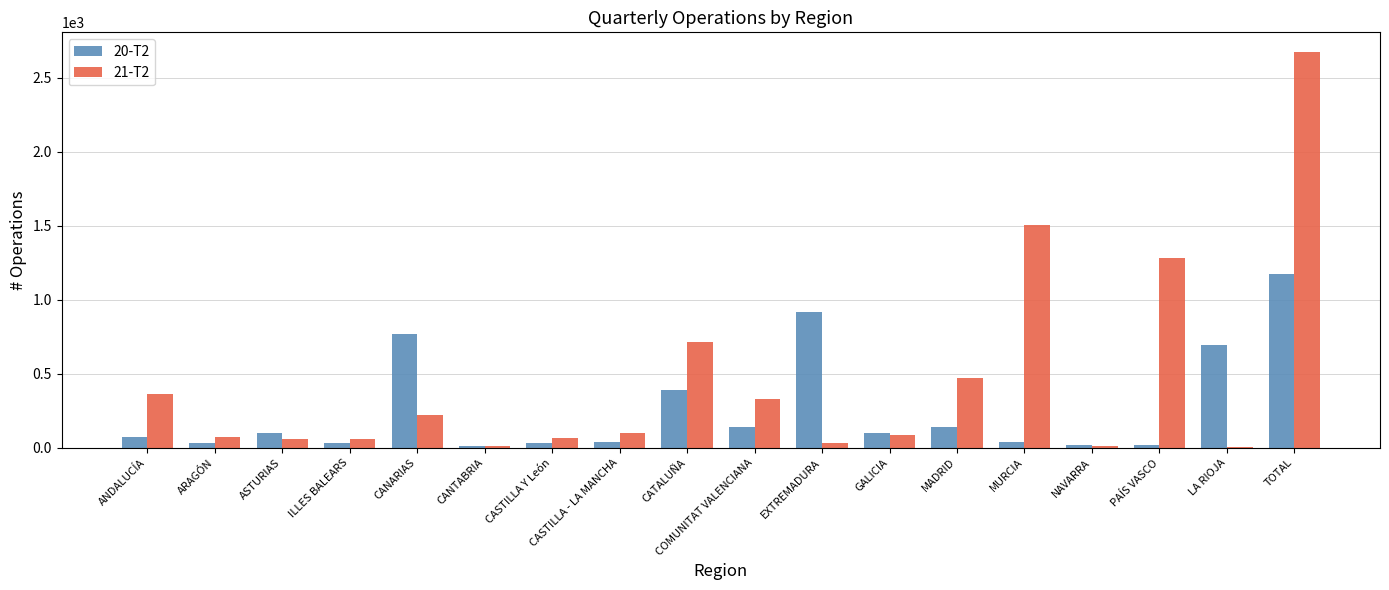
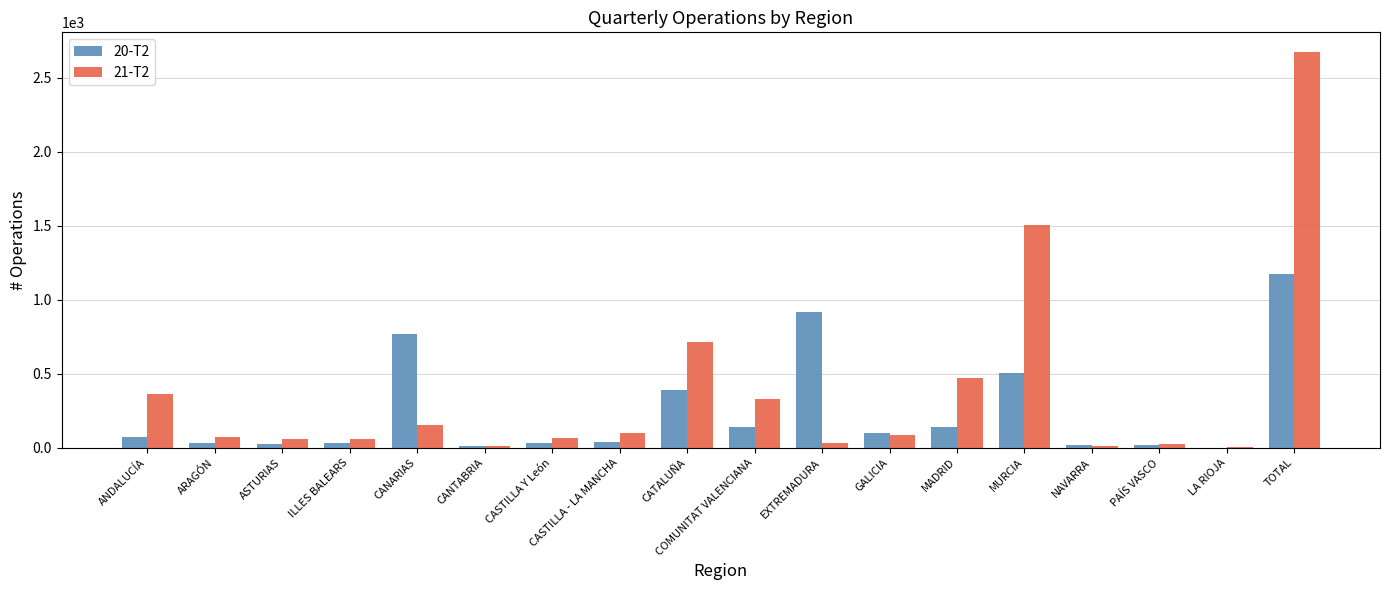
  {
    "20-T2": {
      "ANDALUCÍA": 80,
      "ARAGÓN": 30,
-     "ASTURIAS": 100,
+     "ASTURIAS": 30,
      "ILLES BALEARS": 30,
      "CANARIAS": 770,
      "CASTILLA Y León": 30,
      "CASTILLA - LA MANCHA": 40,
      "CATALUÑA": 390,
      "COMUNITAT VALENCIANA": 140,
      "EXTREMADURA": 920,
      "GALICIA": 100,
      "MADRID": 140,
-     "MURCIA": 40,
+     "MURCIA": 500,
      "PAÍS VASCO": 20,
-     "LA RIOJA": 690,
+     "LA RIOJA": 0,
      "TOTAL": 1180
    },
    "21-T2": {
      "ANDALUCÍA": 370,
      "ARAGÓN": 80,
      "ASTURIAS": 60,
      "ILLES BALEARS": 60,
-     "CANARIAS": 220,
+     "CANARIAS": 160,
      "CASTILLA Y León": 70,
      "CASTILLA - LA MANCHA": 100,
      "CATALUÑA": 720,
      "COMUNITAT VALENCIANA": 330,
      "EXTREMADURA": 40,
      "GALICIA": 90,
      "MADRID": 470,
      "MURCIA": 1500,
-     "PAÍS VASCO": 1290,
+     "PAÍS VASCO": 20,
      "TOTAL": 2680
    }
  }
